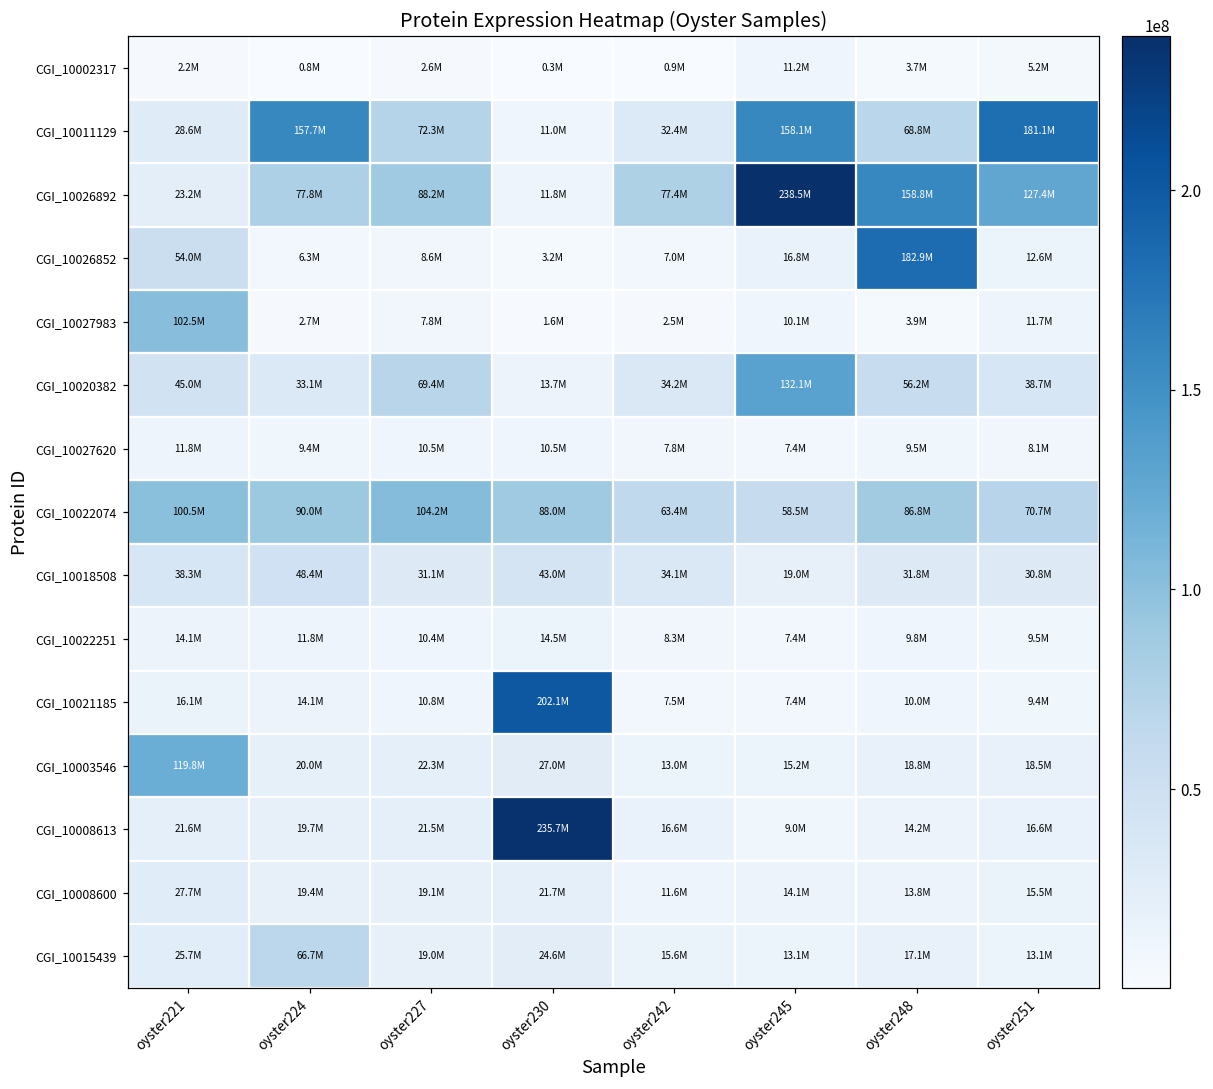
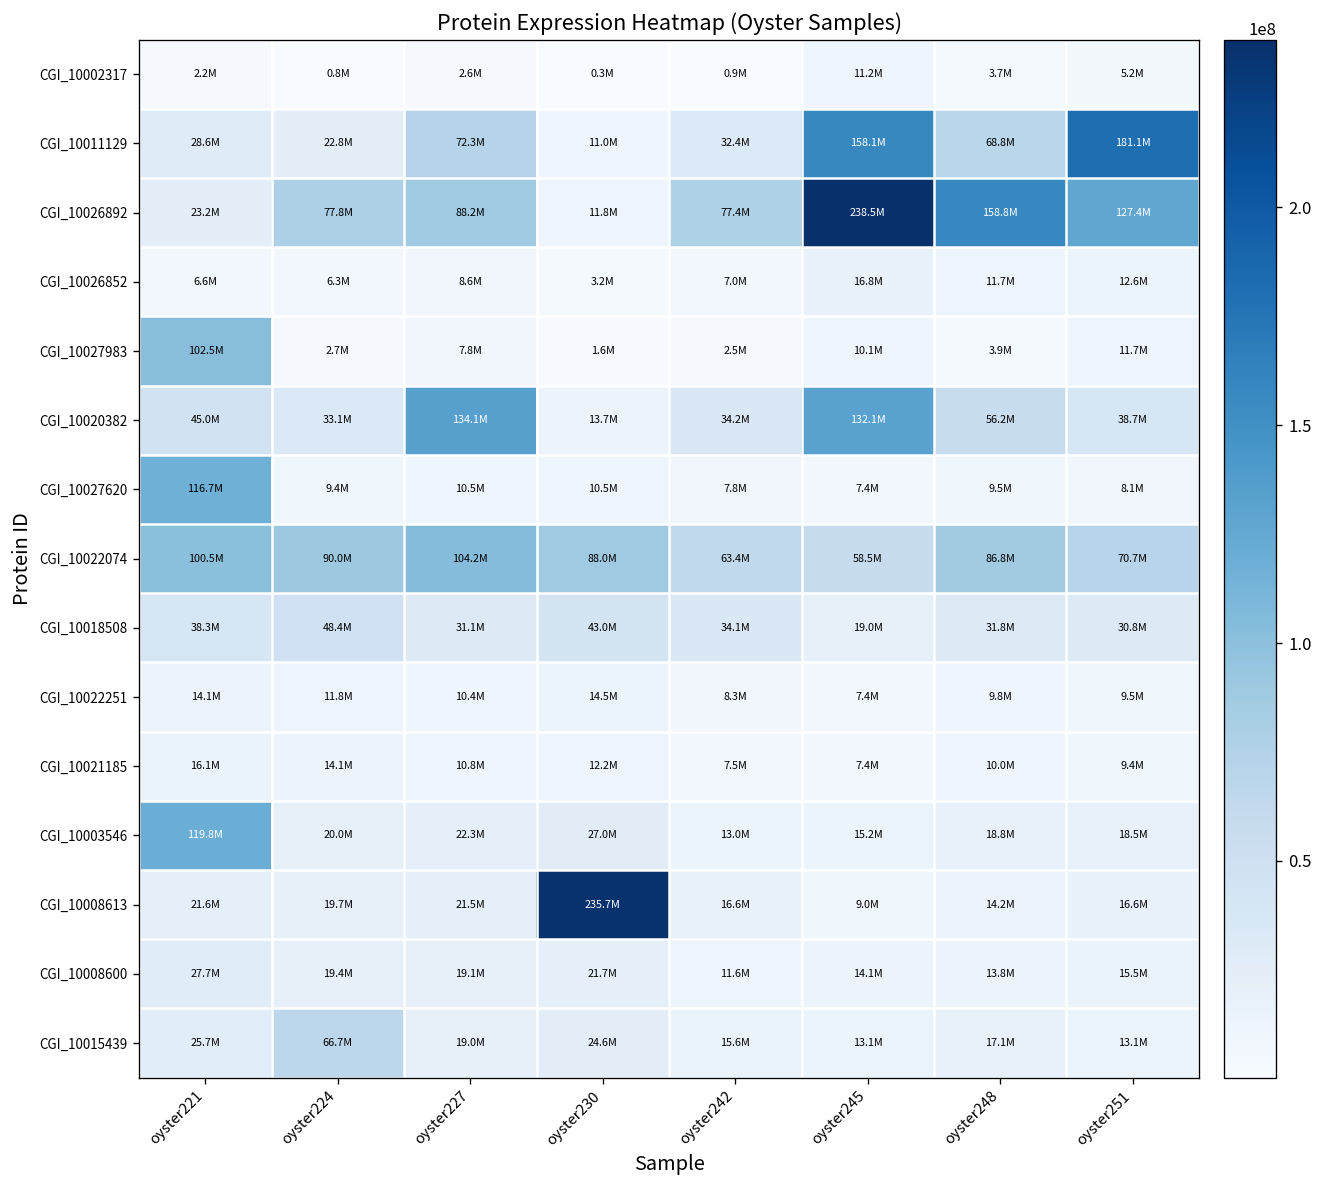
  {
    "CGI_10002317": {
      "oyster221": "2.2M",
      "oyster224": "0.8M",
      "oyster227": "2.6M",
      "oyster230": "0.3M",
      "oyster242": "0.9M",
      "oyster245": "11.2M",
      "oyster248": "3.7M",
      "oyster251": "5.2M"
    },
    "CGI_10011129": {
      "oyster221": "28.6M",
-     "oyster224": "157.7M",
+     "oyster224": "22.8M",
      "oyster227": "72.3M",
      "oyster230": "11.0M",
      "oyster242": "32.4M",
      "oyster245": "158.1M",
      "oyster248": "68.8M",
      "oyster251": "181.1M"
    },
    "CGI_10026892": {
      "oyster221": "23.2M",
      "oyster224": "77.8M",
      "oyster227": "88.2M",
      "oyster230": "11.8M",
      "oyster242": "77.4M",
      "oyster245": "238.5M",
      "oyster248": "158.8M",
      "oyster251": "127.4M"
    },
    "CGI_10026852": {
-     "oyster221": "54.0M",
+     "oyster221": "6.6M",
      "oyster224": "6.3M",
      "oyster227": "8.6M",
      "oyster230": "3.2M",
      "oyster242": "7.0M",
      "oyster245": "16.8M",
-     "oyster248": "182.9M",
+     "oyster248": "11.7M",
      "oyster251": "12.6M"
    },
    "CGI_10027983": {
      "oyster221": "102.5M",
      "oyster224": "2.7M",
      "oyster227": "7.8M",
      "oyster230": "1.6M",
      "oyster242": "2.5M",
      "oyster245": "10.1M",
      "oyster248": "3.9M",
      "oyster251": "11.7M"
    },
    "CGI_10020382": {
      "oyster221": "45.0M",
      "oyster224": "33.1M",
-     "oyster227": "69.4M",
+     "oyster227": "134.1M",
      "oyster230": "13.7M",
      "oyster242": "34.2M",
      "oyster245": "132.1M",
      "oyster248": "56.2M",
      "oyster251": "38.7M"
    },
    "CGI_10027620": {
-     "oyster221": "11.8M",
+     "oyster221": "116.7M",
      "oyster224": "9.4M",
      "oyster227": "10.5M",
      "oyster230": "10.5M",
      "oyster242": "7.8M",
      "oyster245": "7.4M",
      "oyster248": "9.5M",
      "oyster251": "8.1M"
    },
    "CGI_10022074": {
      "oyster221": "100.5M",
      "oyster224": "90.0M",
      "oyster227": "104.2M",
      "oyster230": "88.0M",
      "oyster242": "63.4M",
      "oyster245": "58.5M",
      "oyster248": "86.8M",
      "oyster251": "70.7M"
    },
    "CGI_10018508": {
      "oyster221": "38.3M",
      "oyster224": "48.4M",
      "oyster227": "31.1M",
      "oyster230": "43.0M",
      "oyster242": "34.1M",
      "oyster245": "19.0M",
      "oyster248": "31.8M",
      "oyster251": "30.8M"
    },
    "CGI_10022251": {
      "oyster221": "14.1M",
      "oyster224": "11.8M",
      "oyster227": "10.4M",
      "oyster230": "14.5M",
      "oyster242": "8.3M",
      "oyster245": "7.4M",
      "oyster248": "9.8M",
      "oyster251": "9.5M"
    },
    "CGI_10021185": {
      "oyster221": "16.1M",
      "oyster224": "14.1M",
      "oyster227": "10.8M",
-     "oyster230": "202.1M",
+     "oyster230": "12.2M",
      "oyster242": "7.5M",
      "oyster245": "7.4M",
      "oyster248": "10.0M",
      "oyster251": "9.4M"
    },
    "CGI_10003546": {
      "oyster221": "119.8M",
      "oyster224": "20.0M",
      "oyster227": "22.3M",
      "oyster230": "27.0M",
      "oyster242": "13.0M",
      "oyster245": "15.2M",
      "oyster248": "18.8M",
      "oyster251": "18.5M"
    },
    "CGI_10008613": {
      "oyster221": "21.6M",
      "oyster224": "19.7M",
      "oyster227": "21.5M",
      "oyster230": "235.7M",
      "oyster242": "16.6M",
      "oyster245": "9.0M",
      "oyster248": "14.2M",
      "oyster251": "16.6M"
    },
    "CGI_10008600": {
      "oyster221": "27.7M",
      "oyster224": "19.4M",
      "oyster227": "19.1M",
      "oyster230": "21.7M",
      "oyster242": "11.6M",
      "oyster245": "14.1M",
      "oyster248": "13.8M",
      "oyster251": "15.5M"
    },
    "CGI_10015439": {
      "oyster221": "25.7M",
      "oyster224": "66.7M",
      "oyster227": "19.0M",
      "oyster230": "24.6M",
      "oyster242": "15.6M",
      "oyster245": "13.1M",
      "oyster248": "17.1M",
      "oyster251": "13.1M"
    }
  }
